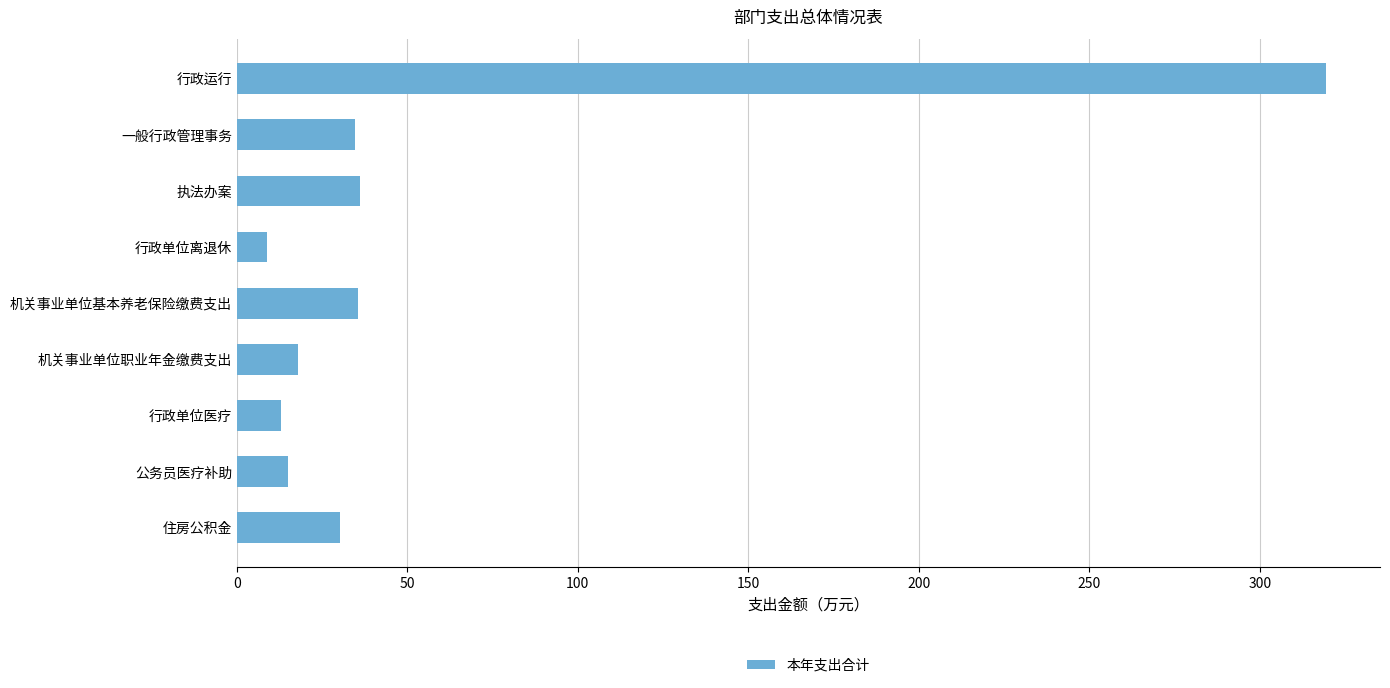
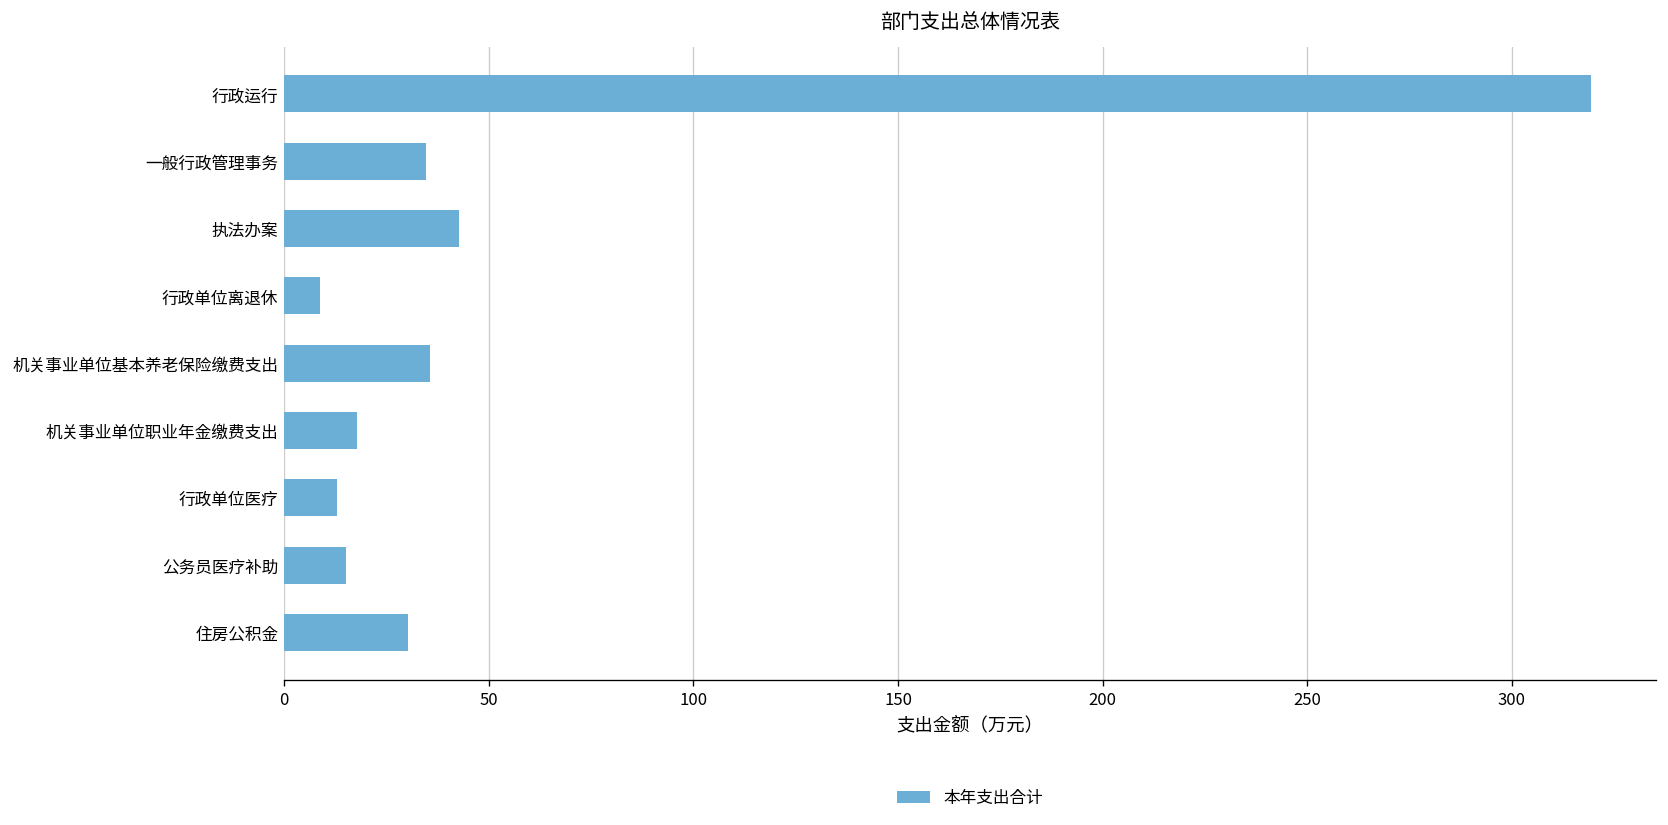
  {
    "行政运行": 319,
    "一般行政管理事务": 35,
-   "执法办案": 36,
+   "执法办案": 43,
    "行政单位离退休": 9,
    "机关事业单位基本养老保险缴费支出": 36,
    "机关事业单位职业年金缴费支出": 18,
    "行政单位医疗": 13,
    "公务员医疗补助": 15,
    "住房公积金": 30
  }
